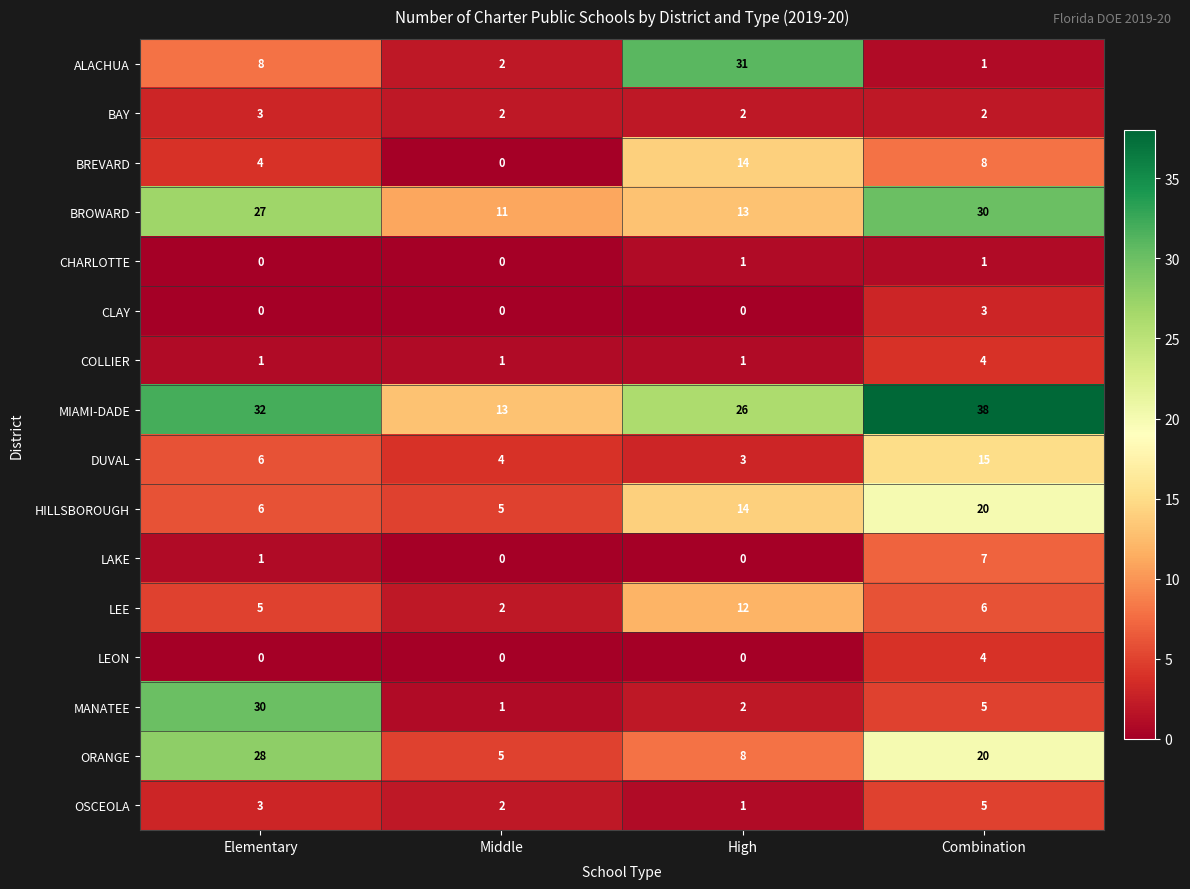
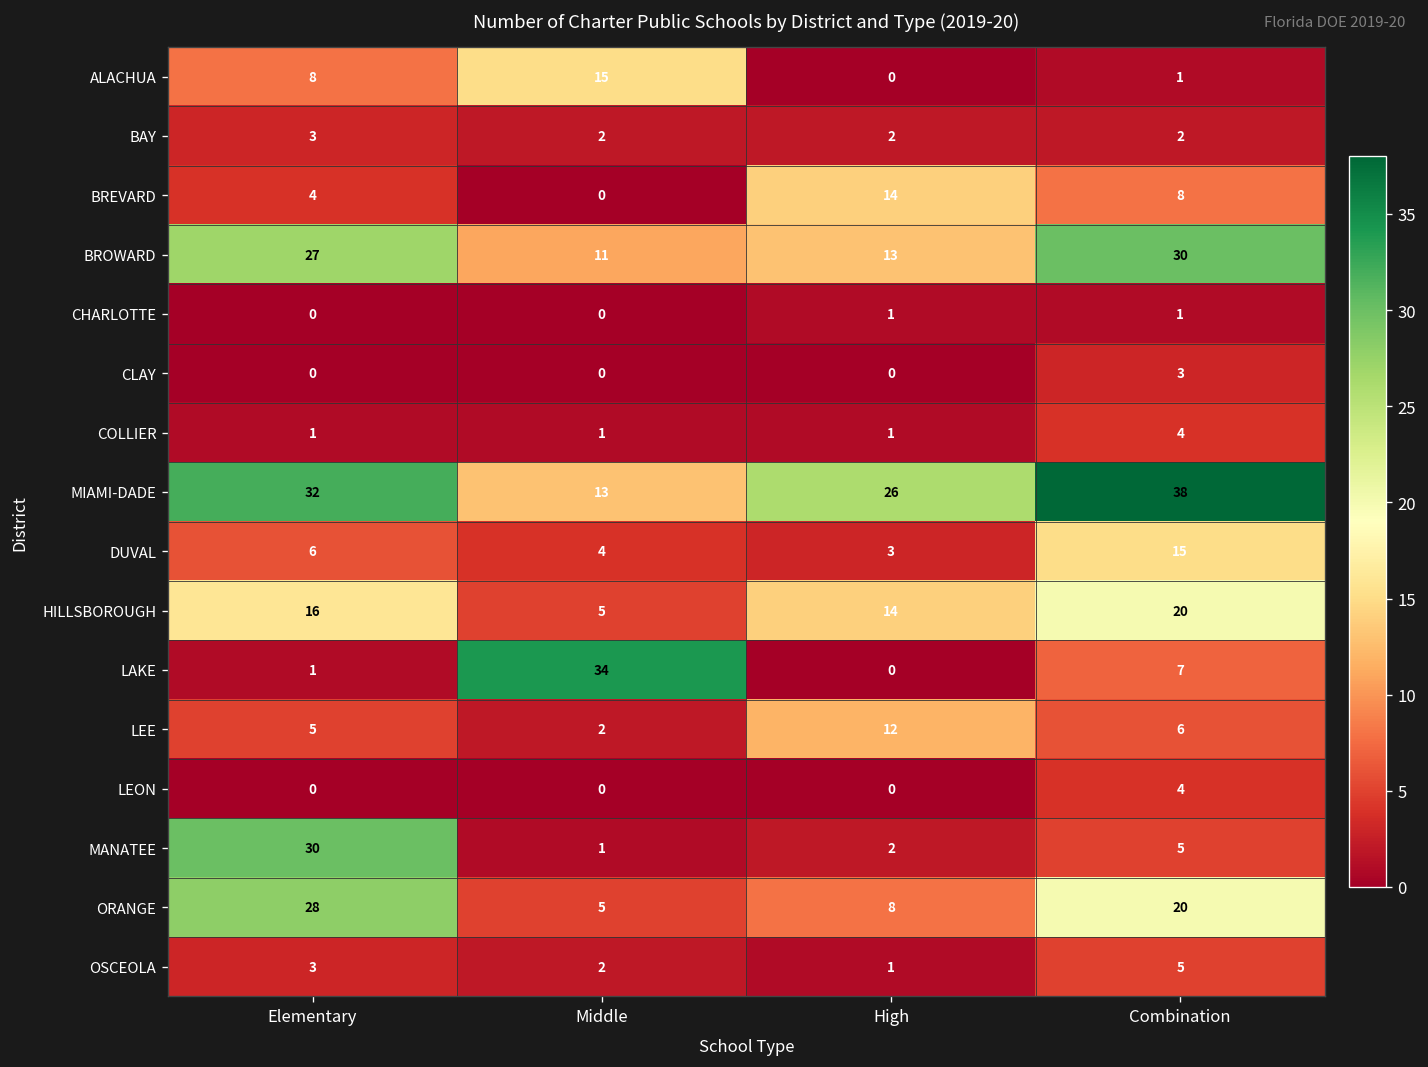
  {
    "ALACHUA": {
      "Elementary": 8,
-     "Middle": 2,
-     "High": 31,
+     "Middle": 15,
+     "High": 0,
      "Combination": 1
    },
    "BAY": {
      "Elementary": 3,
      "Middle": 2,
      "High": 2,
      "Combination": 2
    },
    "BREVARD": {
      "Elementary": 4,
      "Middle": 0,
      "High": 14,
      "Combination": 8
    },
    "BROWARD": {
      "Elementary": 27,
      "Middle": 11,
      "High": 13,
      "Combination": 30
    },
    "CHARLOTTE": {
      "Elementary": 0,
      "Middle": 0,
      "High": 1,
      "Combination": 1
    },
    "CLAY": {
      "Elementary": 0,
      "Middle": 0,
      "High": 0,
      "Combination": 3
    },
    "COLLIER": {
      "Elementary": 1,
      "Middle": 1,
      "High": 1,
      "Combination": 4
    },
    "MIAMI-DADE": {
      "Elementary": 32,
      "Middle": 13,
      "High": 26,
      "Combination": 38
    },
    "DUVAL": {
      "Elementary": 6,
      "Middle": 4,
      "High": 3,
      "Combination": 15
    },
    "HILLSBOROUGH": {
-     "Elementary": 6,
+     "Elementary": 16,
      "Middle": 5,
      "High": 14,
      "Combination": 20
    },
    "LAKE": {
      "Elementary": 1,
-     "Middle": 0,
+     "Middle": 34,
      "High": 0,
      "Combination": 7
    },
    "LEE": {
      "Elementary": 5,
      "Middle": 2,
      "High": 12,
      "Combination": 6
    },
    "LEON": {
      "Elementary": 0,
      "Middle": 0,
      "High": 0,
      "Combination": 4
    },
    "MANATEE": {
      "Elementary": 30,
      "Middle": 1,
      "High": 2,
      "Combination": 5
    },
    "ORANGE": {
      "Elementary": 28,
      "Middle": 5,
      "High": 8,
      "Combination": 20
    },
    "OSCEOLA": {
      "Elementary": 3,
      "Middle": 2,
      "High": 1,
      "Combination": 5
    }
  }
